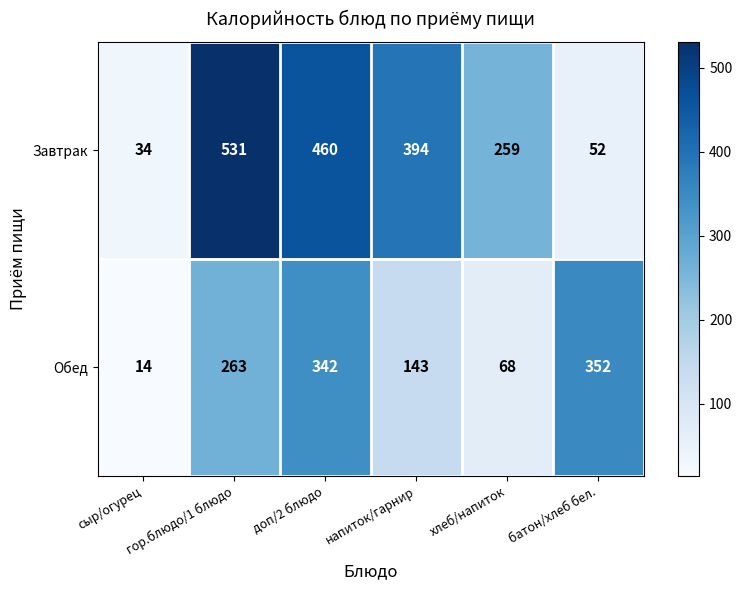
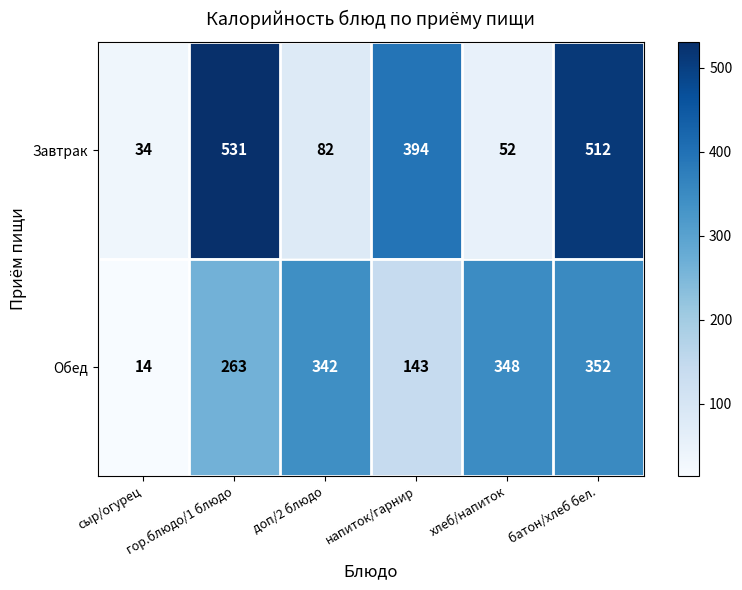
  {
    "Завтрак": {
      "сыр/огурец": 34,
      "гор.блюдо/1 блюдо": 531,
-     "доп/2 блюдо": 460,
+     "доп/2 блюдо": 82,
      "напиток/гарнир": 394,
-     "хлеб/напиток": 259,
-     "батон/хлеб бел.": 52
+     "хлеб/напиток": 52,
+     "батон/хлеб бел.": 512
    },
    "Обед": {
      "сыр/огурец": 14,
      "гор.блюдо/1 блюдо": 263,
      "доп/2 блюдо": 342,
      "напиток/гарнир": 143,
-     "хлеб/напиток": 68,
+     "хлеб/напиток": 348,
      "батон/хлеб бел.": 352
    }
  }
